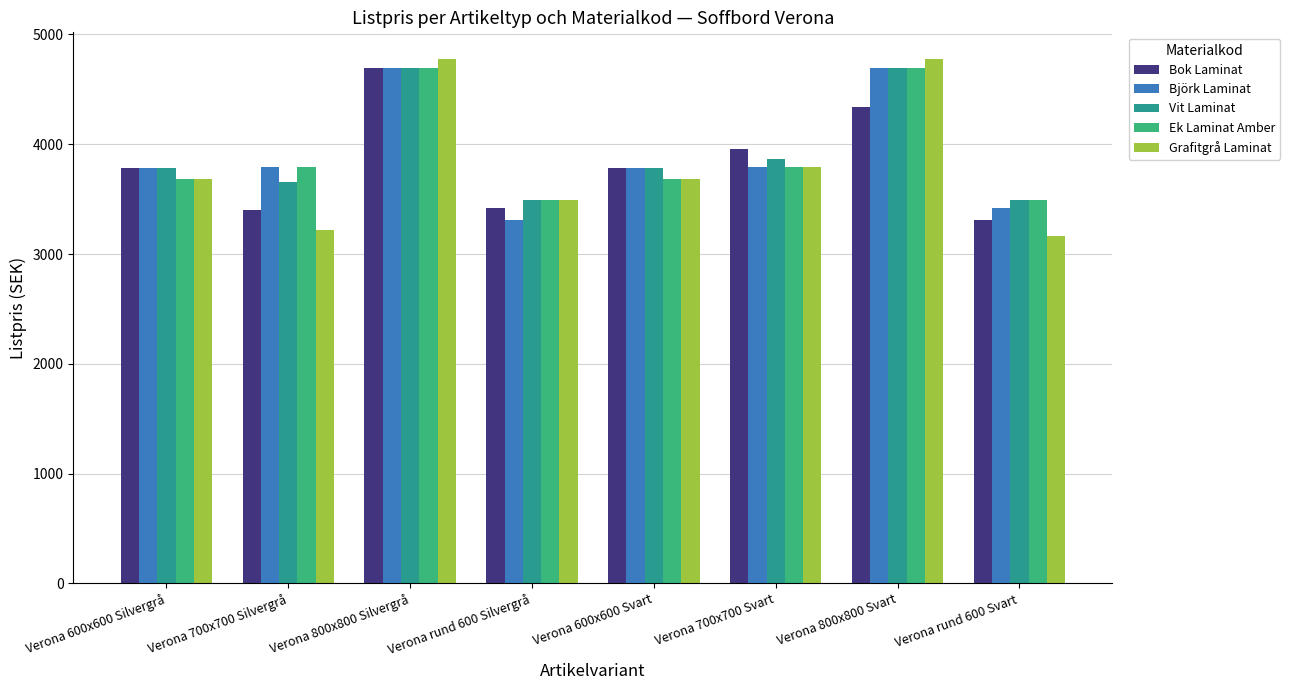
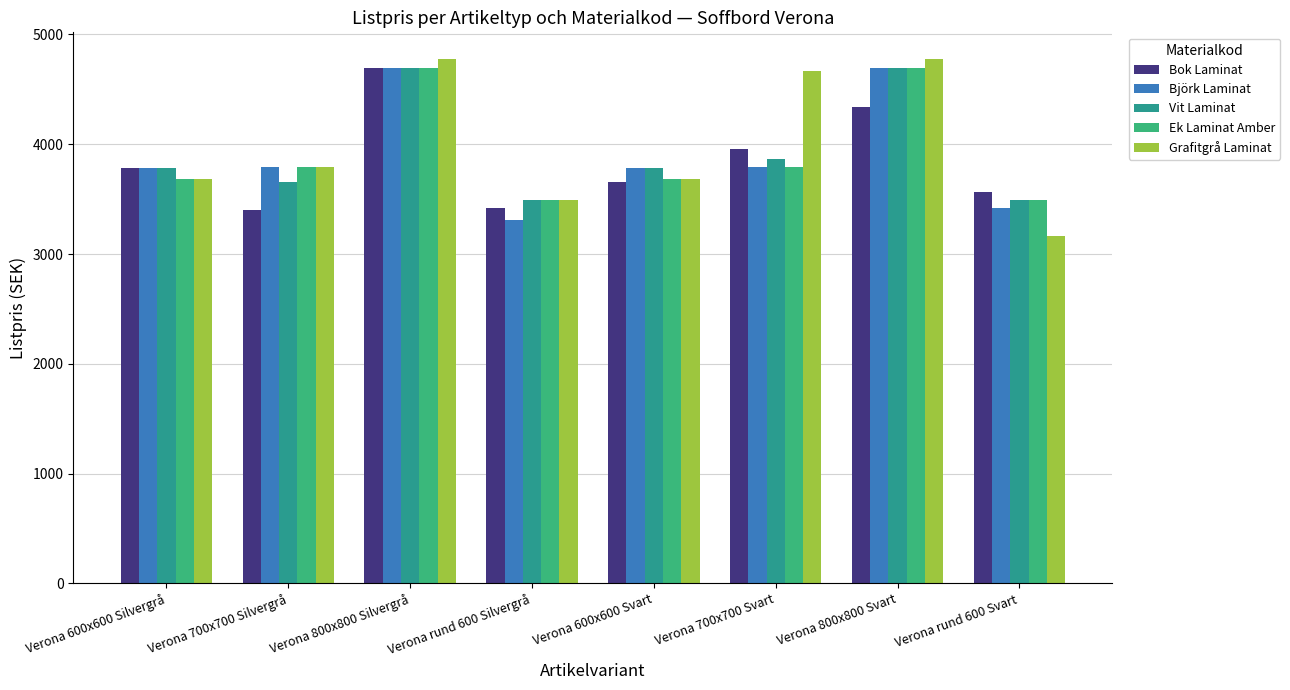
  {
    "Bok Laminat": {
      "Verona 600x600 Silvergrå": 3790,
      "Verona 700x700 Silvergrå": 3400,
      "Verona 800x800 Silvergrå": 4690,
      "Verona rund 600 Silvergrå": 3420,
-     "Verona 600x600 Svart": 3790,
+     "Verona 600x600 Svart": 3660,
      "Verona 700x700 Svart": 3950,
      "Verona 800x800 Svart": 4340,
-     "Verona rund 600 Svart": 3310
+     "Verona rund 600 Svart": 3570
    },
    "Grafitgrå Laminat": {
      "Verona 600x600 Silvergrå": 3680,
-     "Verona 700x700 Silvergrå": 3220,
+     "Verona 700x700 Silvergrå": 3800,
      "Verona 800x800 Silvergrå": 4780,
      "Verona rund 600 Silvergrå": 3490,
      "Verona 600x600 Svart": 3680,
-     "Verona 700x700 Svart": 3800,
+     "Verona 700x700 Svart": 4670,
      "Verona 800x800 Svart": 4780,
      "Verona rund 600 Svart": 3160
    }
  }
